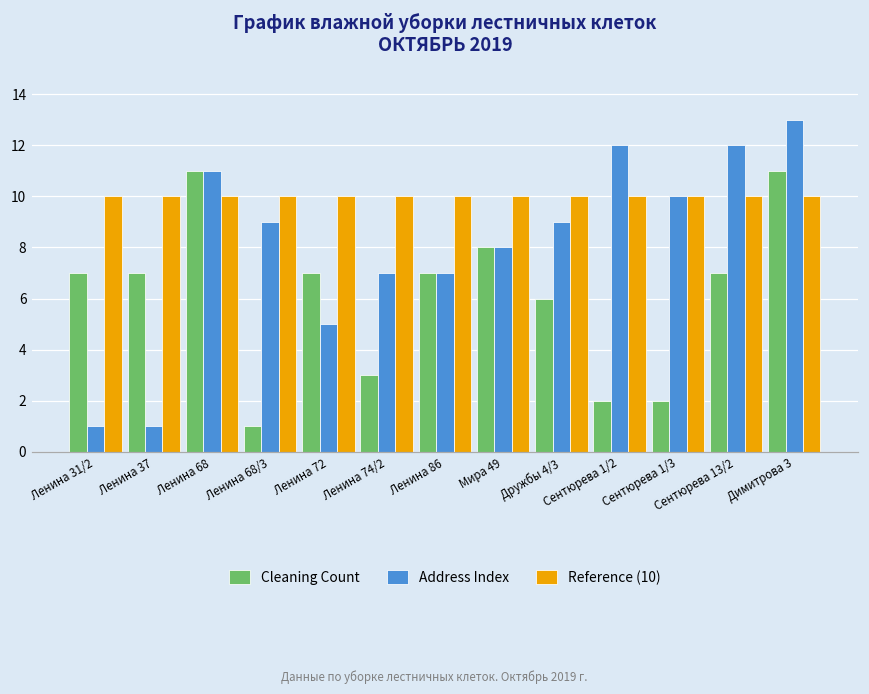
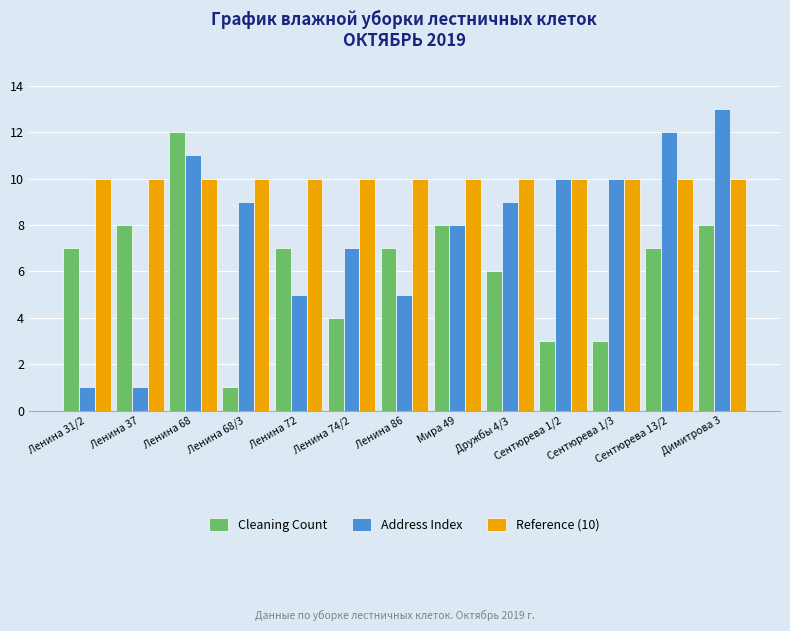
  {
    "Cleaning Count": {
      "Ленина 31/2": 7,
-     "Ленина 37": 7,
-     "Ленина 68": 11,
+     "Ленина 37": 8,
+     "Ленина 68": 12,
      "Ленина 68/3": 1,
      "Ленина 72": 7,
-     "Ленина 74/2": 3,
+     "Ленина 74/2": 4,
      "Ленина 86": 7,
      "Мира 49": 8,
      "Дружбы 4/3": 6,
-     "Сентюрева 1/2": 2,
-     "Сентюрева 1/3": 2,
+     "Сентюрева 1/2": 3,
+     "Сентюрева 1/3": 3,
      "Сентюрева 13/2": 7,
-     "Димитрова 3": 11
+     "Димитрова 3": 8
    },
    "Address Index": {
      "Ленина 31/2": 1,
      "Ленина 37": 1,
      "Ленина 68": 11,
      "Ленина 68/3": 9,
      "Ленина 72": 5,
      "Ленина 74/2": 7,
-     "Ленина 86": 7,
+     "Ленина 86": 5,
      "Мира 49": 8,
      "Дружбы 4/3": 9,
-     "Сентюрева 1/2": 12,
+     "Сентюрева 1/2": 10,
      "Сентюрева 1/3": 10,
      "Сентюрева 13/2": 12,
      "Димитрова 3": 13
    },
    "Reference (10)": {
      "Ленина 31/2": 10,
      "Ленина 37": 10,
      "Ленина 68": 10,
      "Ленина 68/3": 10,
      "Ленина 72": 10,
      "Ленина 74/2": 10,
      "Ленина 86": 10,
      "Мира 49": 10,
      "Дружбы 4/3": 10,
      "Сентюрева 1/2": 10,
      "Сентюрева 1/3": 10,
      "Сентюрева 13/2": 10,
      "Димитрова 3": 10
    }
  }
